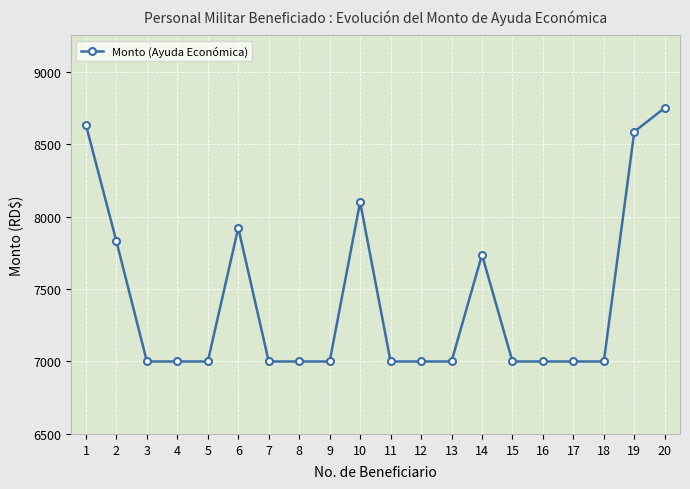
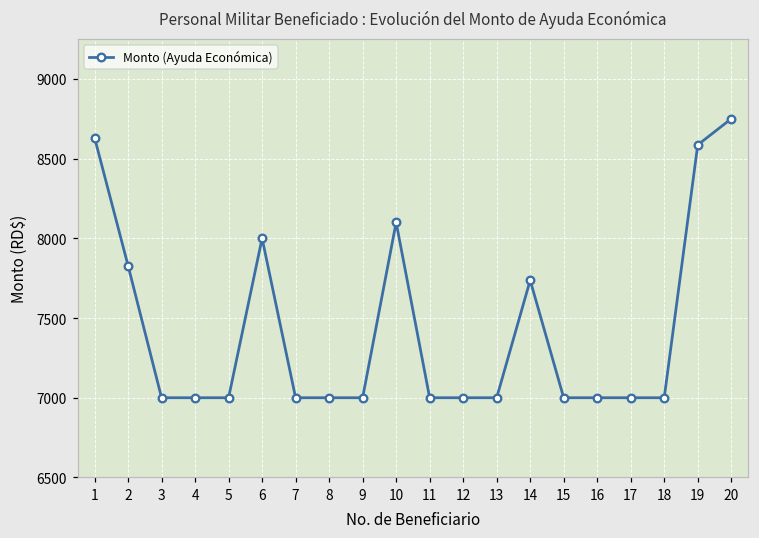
  {
    "1": 8630,
    "2": 7830,
    "3": 7000,
    "4": 7000,
    "5": 7000,
-   "6": 7920,
+   "6": 8000,
    "7": 7000,
    "8": 7000,
    "9": 7000,
    "10": 8100,
    "11": 7000,
    "12": 7000,
    "13": 7000,
    "14": 7740,
    "15": 7000,
    "16": 7000,
    "17": 7000,
    "18": 7000,
    "19": 8590,
    "20": 8750
  }
